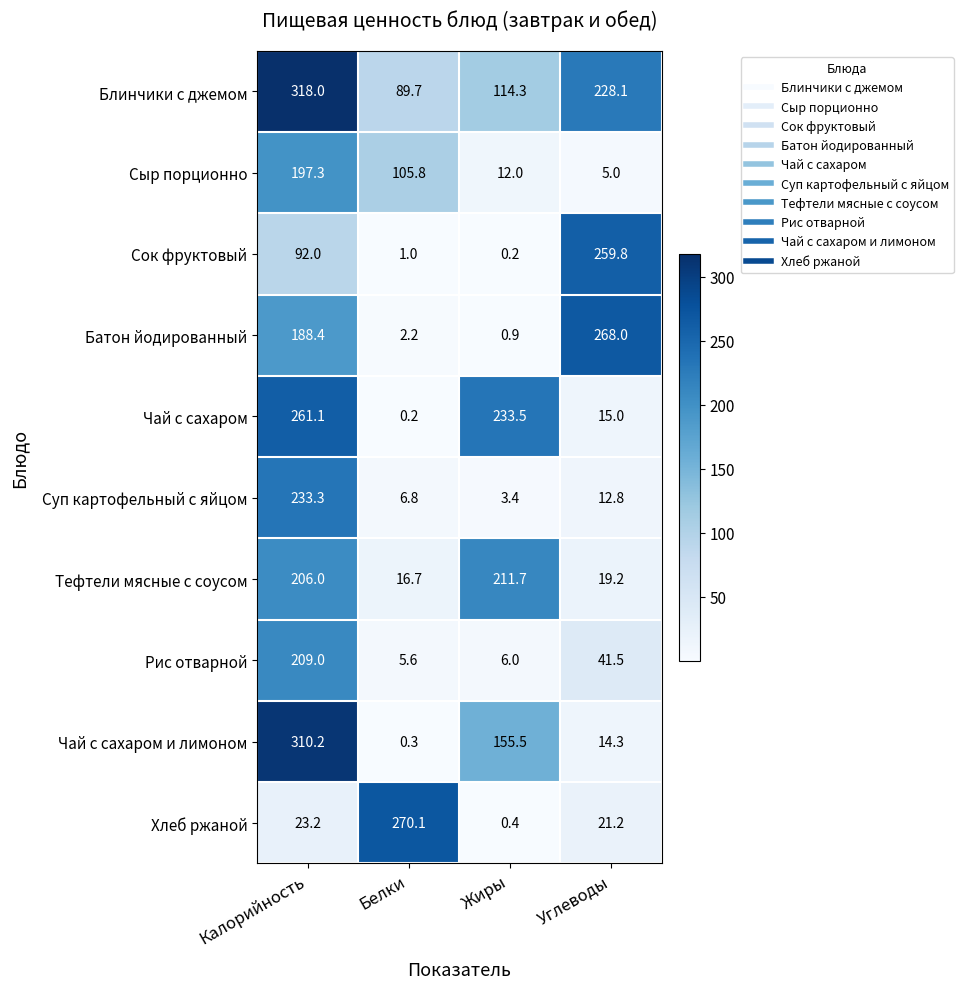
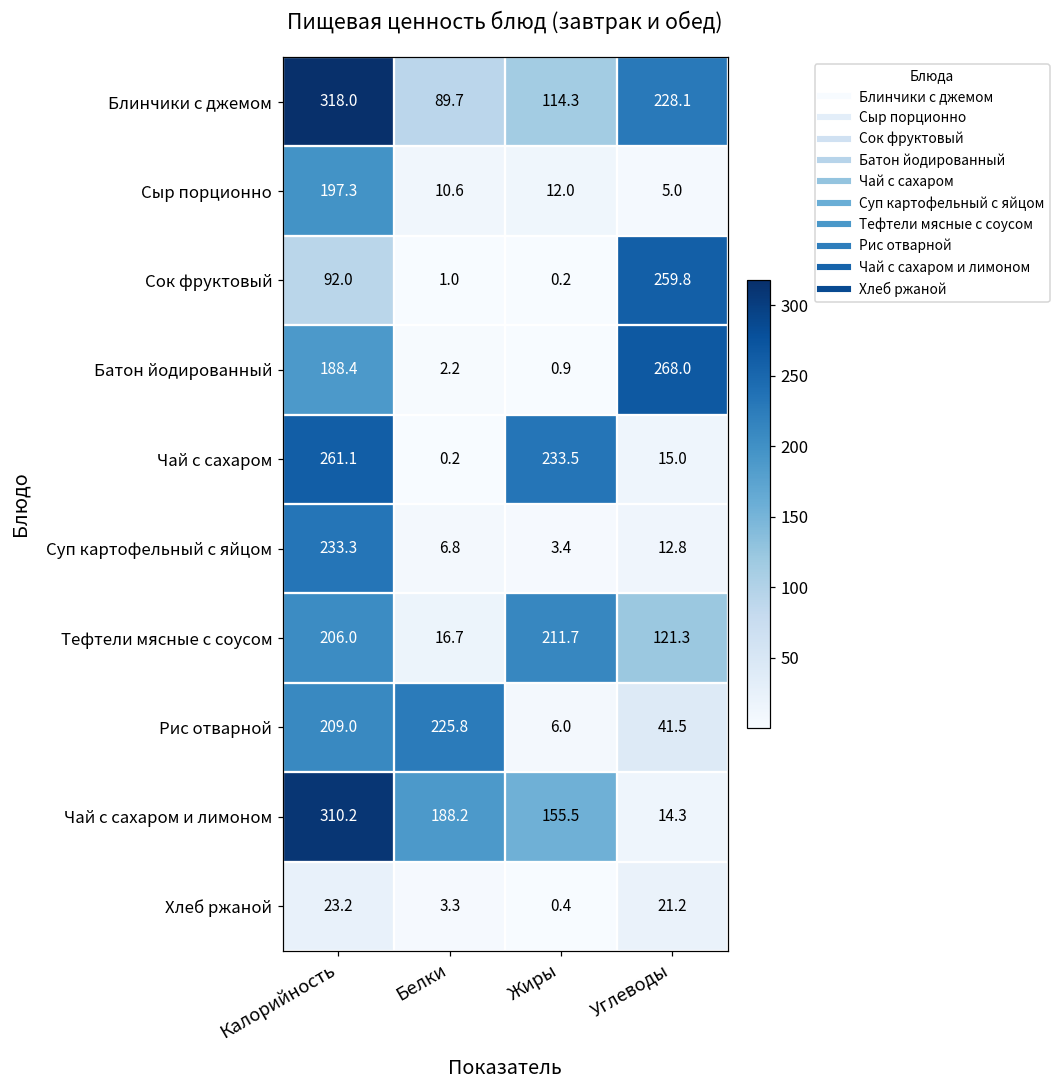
  {
    "Блинчики с джемом": {
      "Калорийность": 318.0,
      "Белки": 89.7,
      "Жиры": 114.3,
      "Углеводы": 228.1
    },
    "Сыр порционно": {
      "Калорийность": 197.3,
-     "Белки": 105.8,
+     "Белки": 10.6,
      "Жиры": 12.0,
      "Углеводы": 5.0
    },
    "Сок фруктовый": {
      "Калорийность": 92.0,
      "Белки": 1.0,
      "Жиры": 0.2,
      "Углеводы": 259.8
    },
    "Батон йодированный": {
      "Калорийность": 188.4,
      "Белки": 2.2,
      "Жиры": 0.9,
      "Углеводы": 268.0
    },
    "Чай с сахаром": {
      "Калорийность": 261.1,
      "Белки": 0.2,
      "Жиры": 233.5,
      "Углеводы": 15.0
    },
    "Суп картофельный с яйцом": {
      "Калорийность": 233.3,
      "Белки": 6.8,
      "Жиры": 3.4,
      "Углеводы": 12.8
    },
    "Тефтели мясные с соусом": {
      "Калорийность": 206.0,
      "Белки": 16.7,
      "Жиры": 211.7,
-     "Углеводы": 19.2
+     "Углеводы": 121.3
    },
    "Рис отварной": {
      "Калорийность": 209.0,
-     "Белки": 5.6,
+     "Белки": 225.8,
      "Жиры": 6.0,
      "Углеводы": 41.5
    },
    "Чай с сахаром и лимоном": {
      "Калорийность": 310.2,
-     "Белки": 0.3,
+     "Белки": 188.2,
      "Жиры": 155.5,
      "Углеводы": 14.3
    },
    "Хлеб ржаной": {
      "Калорийность": 23.2,
-     "Белки": 270.1,
+     "Белки": 3.3,
      "Жиры": 0.4,
      "Углеводы": 21.2
    }
  }
